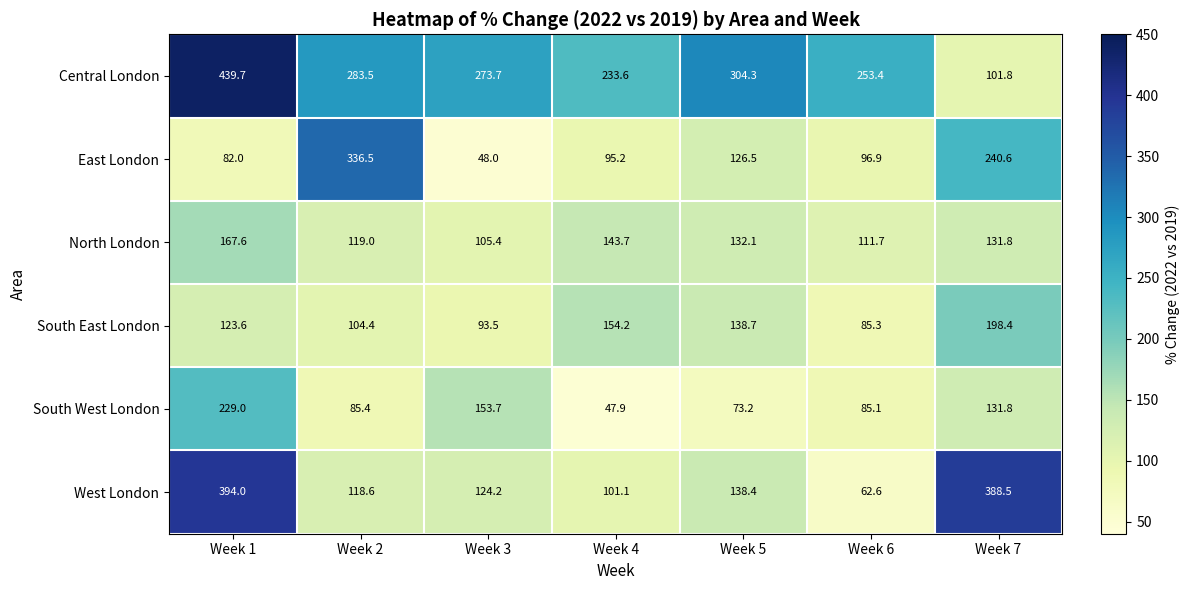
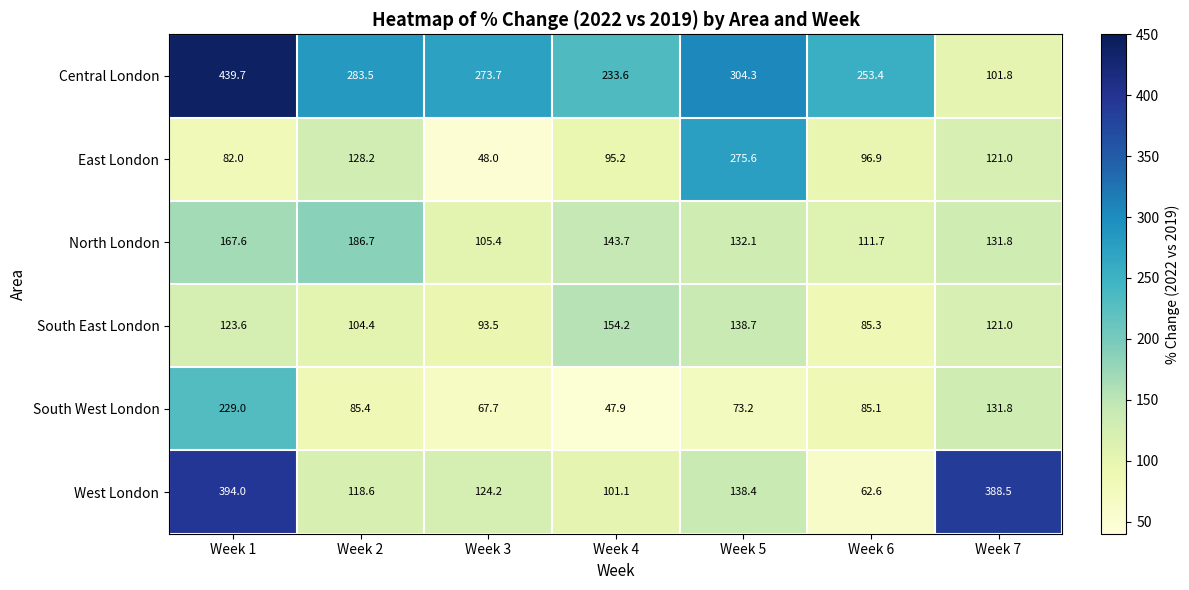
  {
    "Central London": {
      "Week 1": 439.7,
      "Week 2": 283.5,
      "Week 3": 273.7,
      "Week 4": 233.6,
      "Week 5": 304.3,
      "Week 6": 253.4,
      "Week 7": 101.8
    },
    "East London": {
      "Week 1": 82.0,
-     "Week 2": 336.5,
+     "Week 2": 128.2,
      "Week 3": 48.0,
      "Week 4": 95.2,
-     "Week 5": 126.5,
+     "Week 5": 275.6,
      "Week 6": 96.9,
-     "Week 7": 240.6
+     "Week 7": 121.0
    },
    "North London": {
      "Week 1": 167.6,
-     "Week 2": 119.0,
+     "Week 2": 186.7,
      "Week 3": 105.4,
      "Week 4": 143.7,
      "Week 5": 132.1,
      "Week 6": 111.7,
      "Week 7": 131.8
    },
    "South East London": {
      "Week 1": 123.6,
      "Week 2": 104.4,
      "Week 3": 93.5,
      "Week 4": 154.2,
      "Week 5": 138.7,
      "Week 6": 85.3,
-     "Week 7": 198.4
+     "Week 7": 121.0
    },
    "South West London": {
      "Week 1": 229.0,
      "Week 2": 85.4,
-     "Week 3": 153.7,
+     "Week 3": 67.7,
      "Week 4": 47.9,
      "Week 5": 73.2,
      "Week 6": 85.1,
      "Week 7": 131.8
    },
    "West London": {
      "Week 1": 394.0,
      "Week 2": 118.6,
      "Week 3": 124.2,
      "Week 4": 101.1,
      "Week 5": 138.4,
      "Week 6": 62.6,
      "Week 7": 388.5
    }
  }
